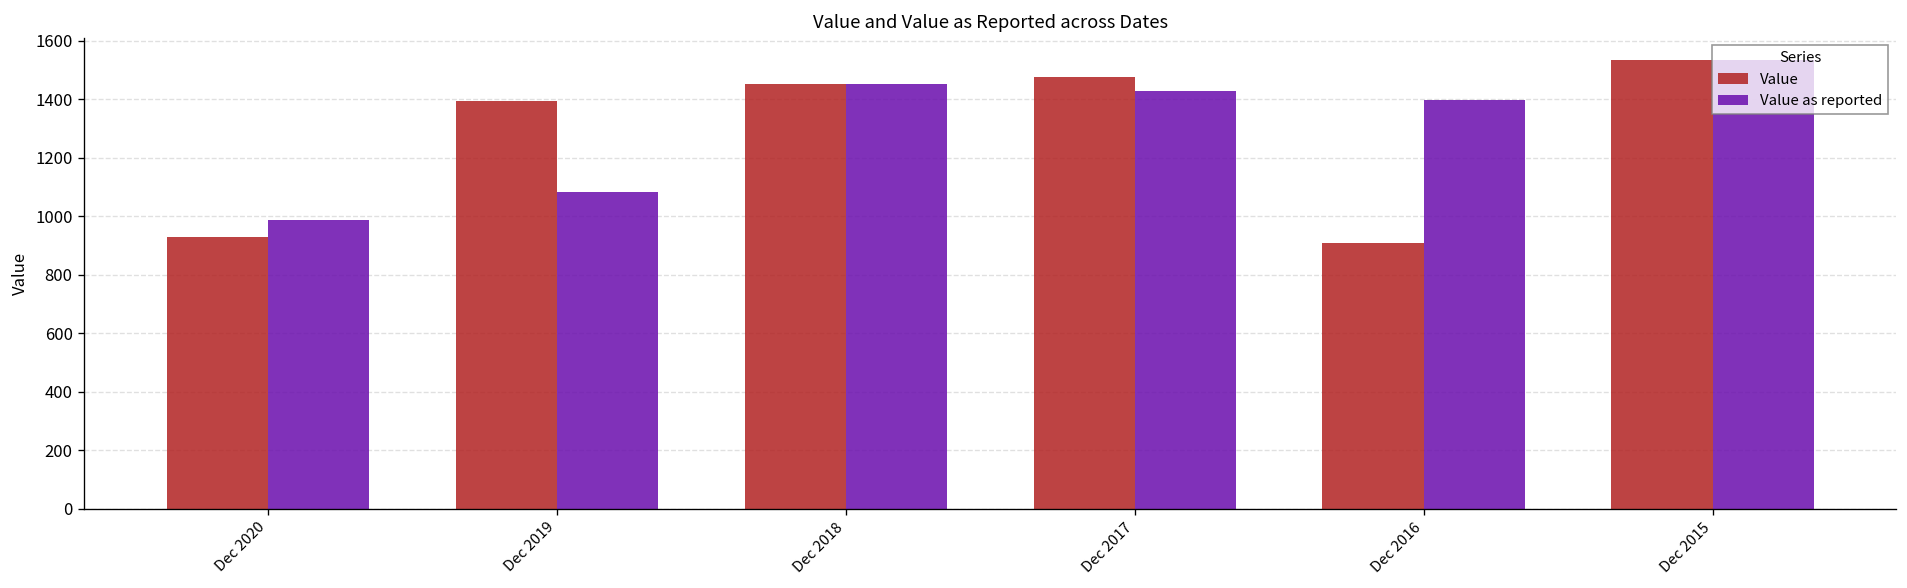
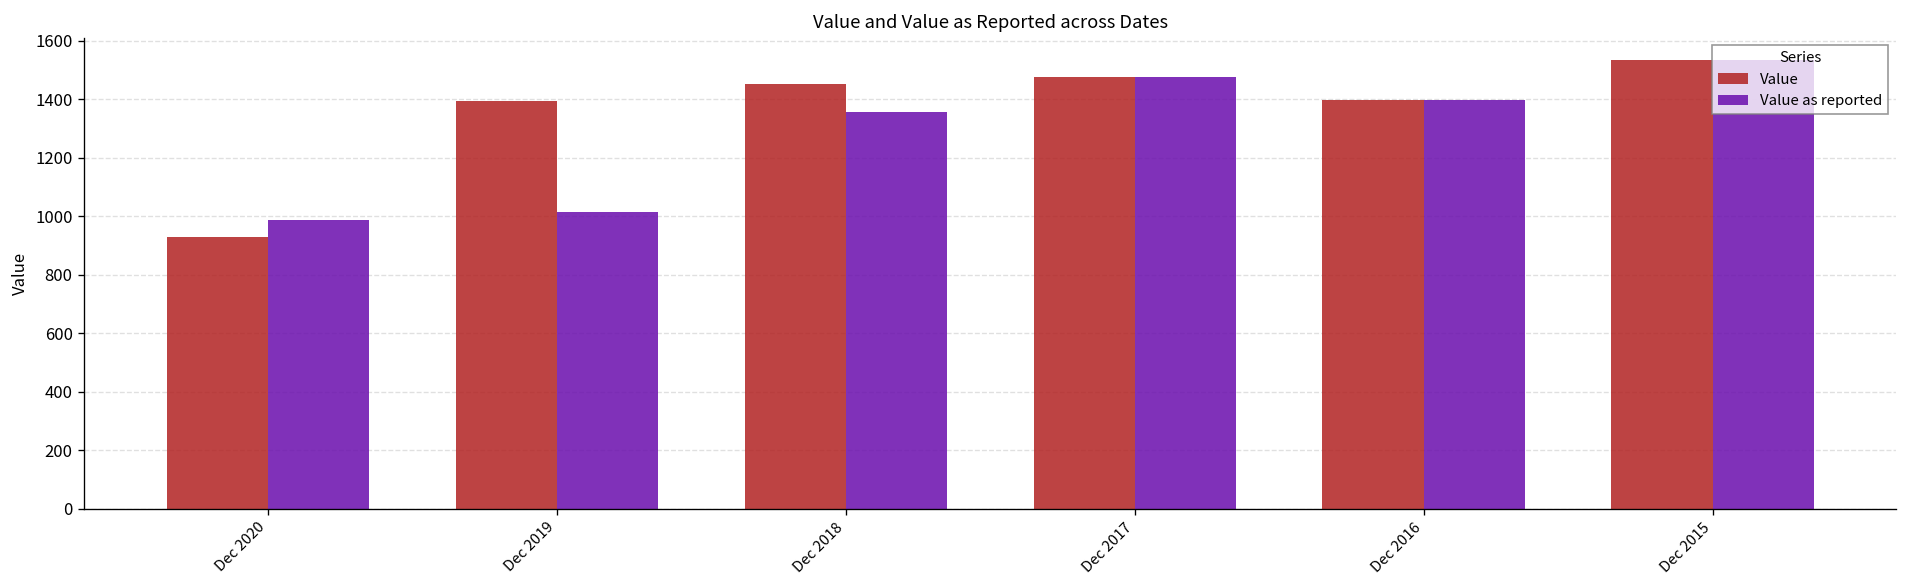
  {
    "Value": {
      "Dec 2020": 930,
      "Dec 2019": 1390,
      "Dec 2018": 1450,
      "Dec 2017": 1480,
-     "Dec 2016": 910,
+     "Dec 2016": 1400,
      "Dec 2015": 1530
    },
    "Value as reported": {
      "Dec 2020": 990,
-     "Dec 2019": 1080,
-     "Dec 2018": 1450,
-     "Dec 2017": 1430,
+     "Dec 2019": 1020,
+     "Dec 2018": 1360,
+     "Dec 2017": 1480,
      "Dec 2016": 1400
    }
  }
